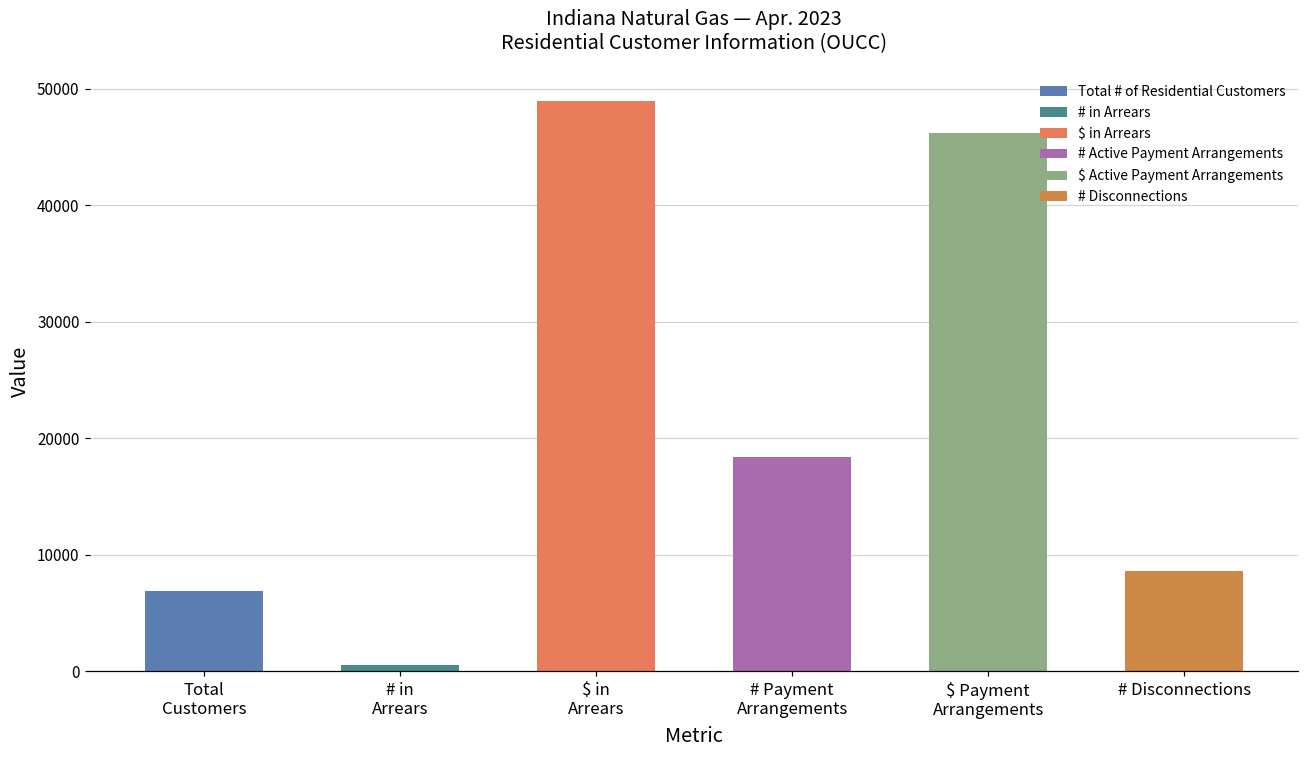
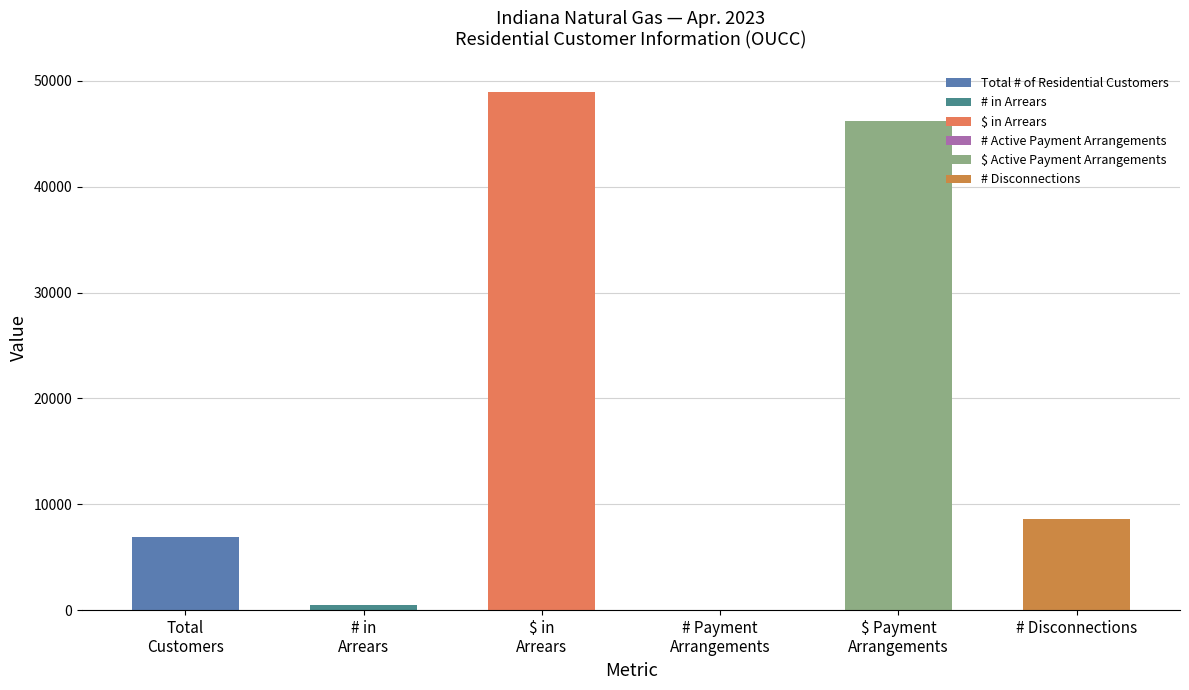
  {
    "Total Customers": 6900,
    "# in Arrears": 500,
    "$ in Arrears": 49000,
-   "# Payment Arrangements": 18400,
+   "# Payment Arrangements": 0,
    "$ Payment Arrangements": 46200,
    "# Disconnections": 8600
  }
